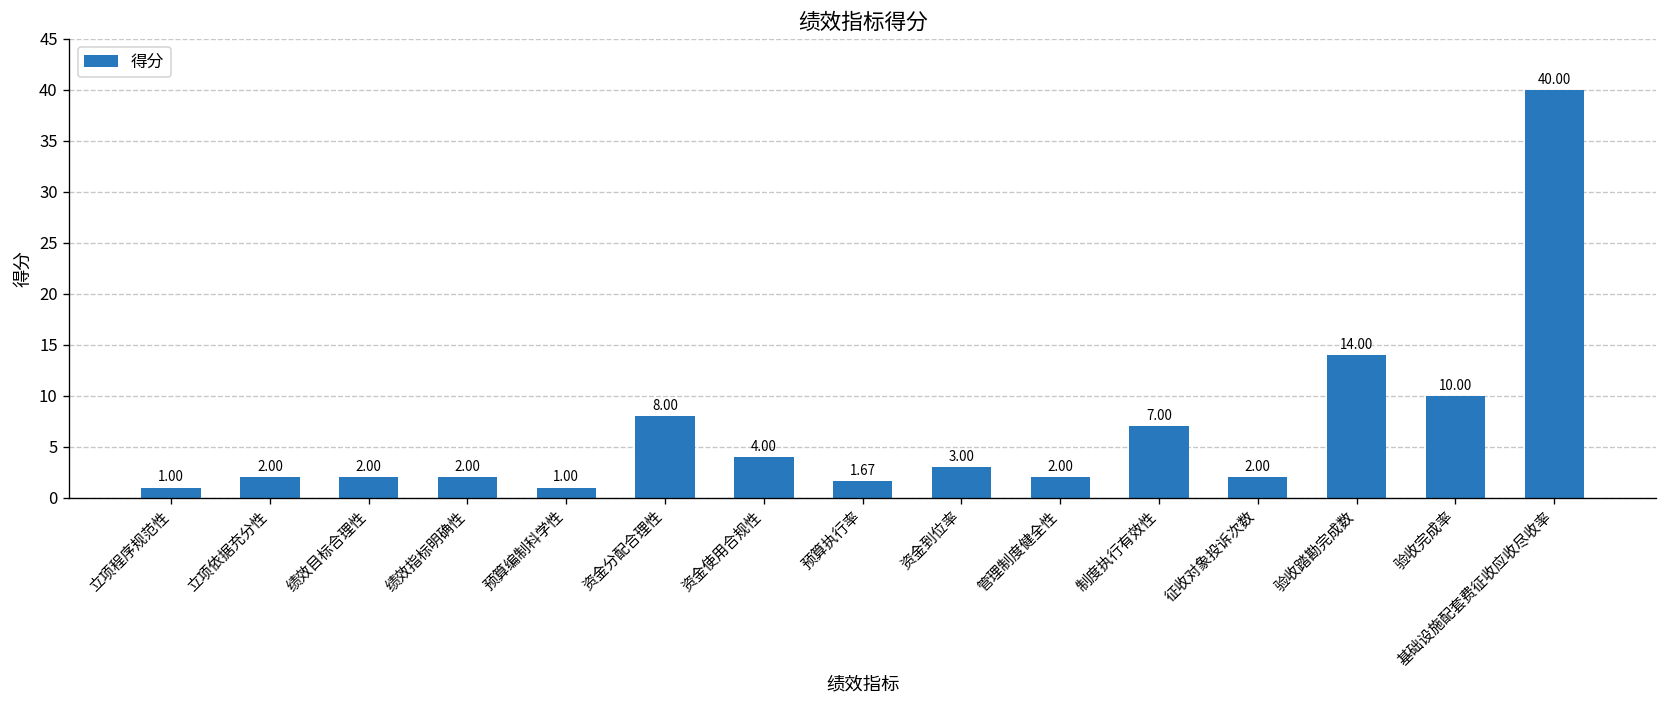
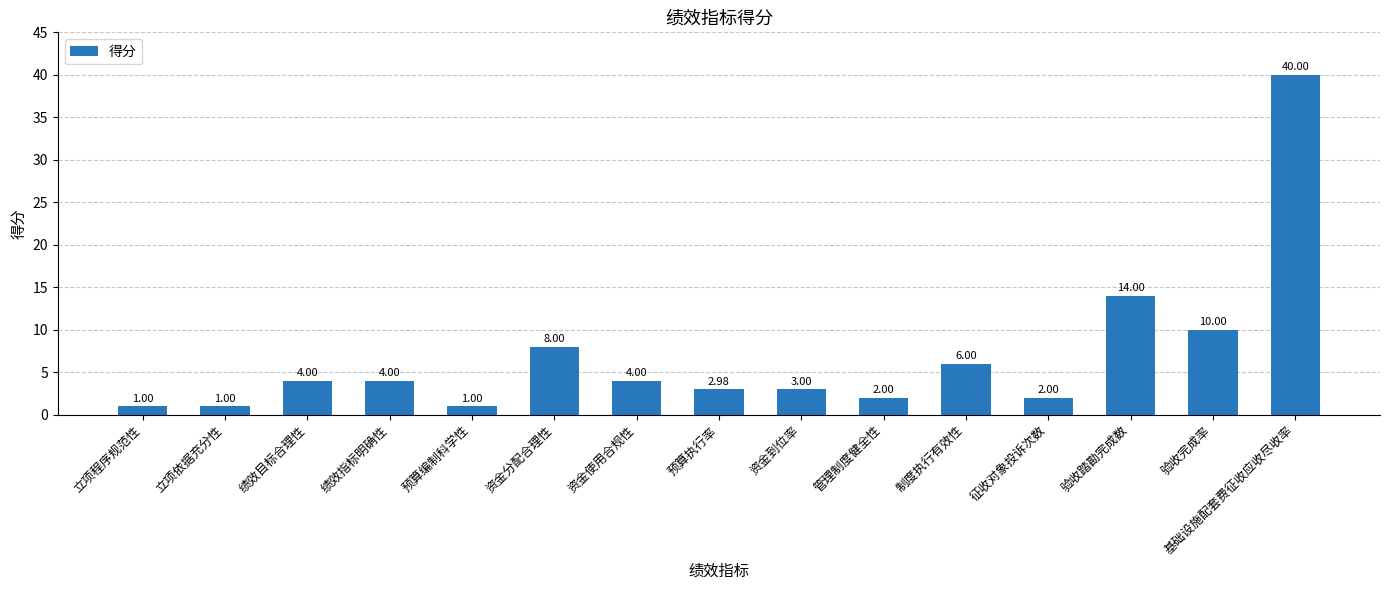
  {
    "立项程序规范性": 1.00,
-   "立项依据充分性": 2.00,
-   "绩效目标合理性": 2.00,
-   "绩效指标明确性": 2.00,
+   "立项依据充分性": 1.00,
+   "绩效目标合理性": 4.00,
+   "绩效指标明确性": 4.00,
    "预算编制科学性": 1.00,
    "资金分配合理性": 8.00,
    "资金使用合规性": 4.00,
-   "预算执行率": 1.67,
+   "预算执行率": 2.98,
    "资金到位率": 3.00,
    "管理制度健全性": 2.00,
-   "制度执行有效性": 7.00,
+   "制度执行有效性": 6.00,
    "征收对象投诉次数": 2.00,
    "验收踏勘完成数": 14.00,
    "验收完成率": 10.00,
    "基础设施配套费征收应收尽收率": 40.00
  }
